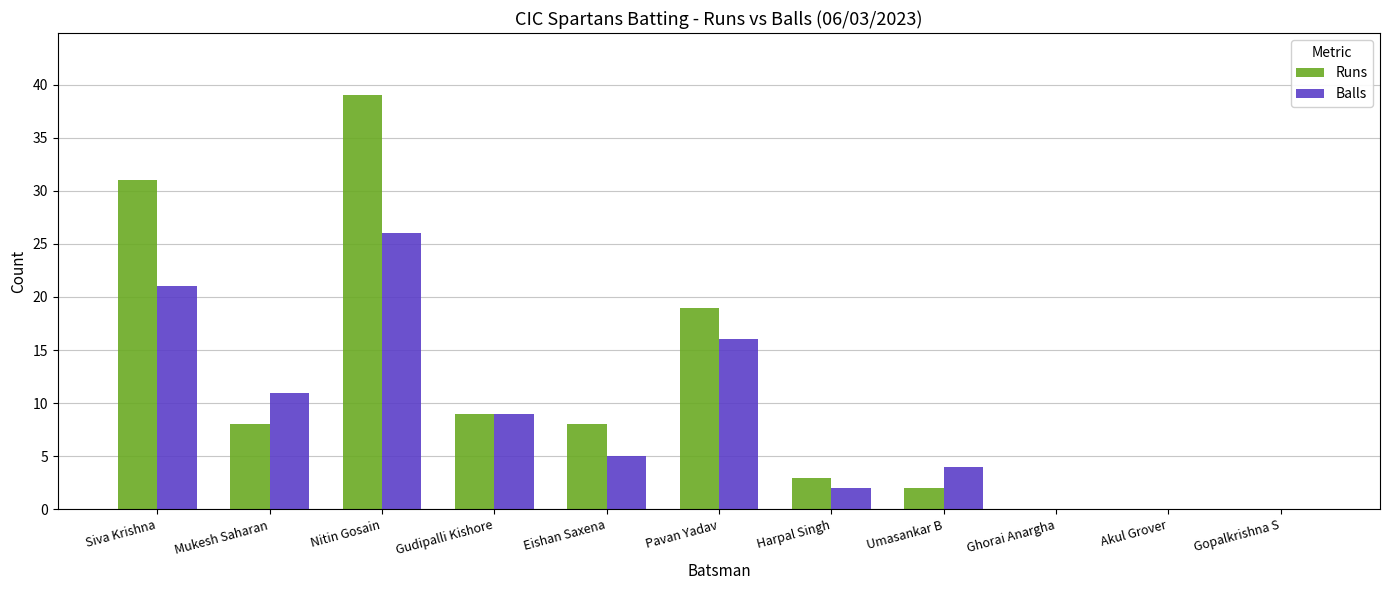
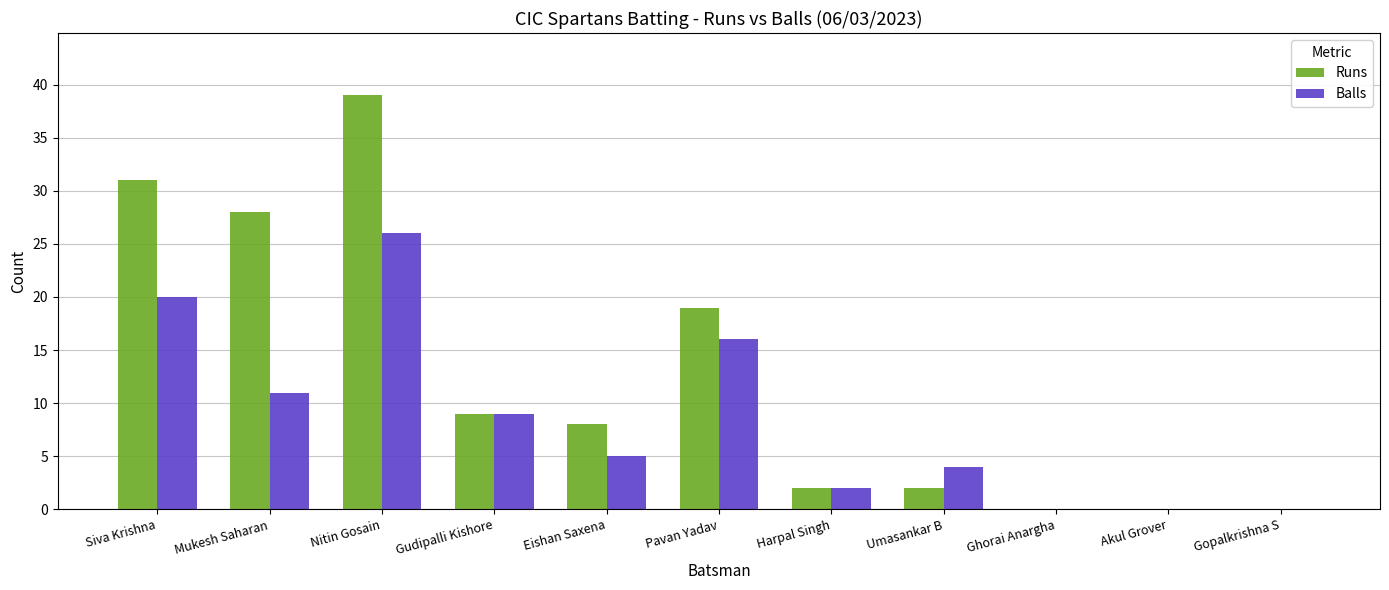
  {
    "Runs": {
      "Siva Krishna": 31,
-     "Mukesh Saharan": 8,
+     "Mukesh Saharan": 28,
      "Nitin Gosain": 39,
      "Gudipalli Kishore": 9,
      "Eishan Saxena": 8,
      "Pavan Yadav": 19,
-     "Harpal Singh": 3,
+     "Harpal Singh": 2,
      "Umasankar B": 2,
      "Ghorai Anargha": 0,
      "Akul Grover": 0,
      "Gopalkrishna S": 0
    },
    "Balls": {
-     "Siva Krishna": 21,
+     "Siva Krishna": 20,
      "Mukesh Saharan": 11,
      "Nitin Gosain": 26,
      "Gudipalli Kishore": 9,
      "Eishan Saxena": 5,
      "Pavan Yadav": 16,
      "Harpal Singh": 2,
      "Umasankar B": 4,
      "Ghorai Anargha": 0,
      "Akul Grover": 0,
      "Gopalkrishna S": 0
    }
  }
